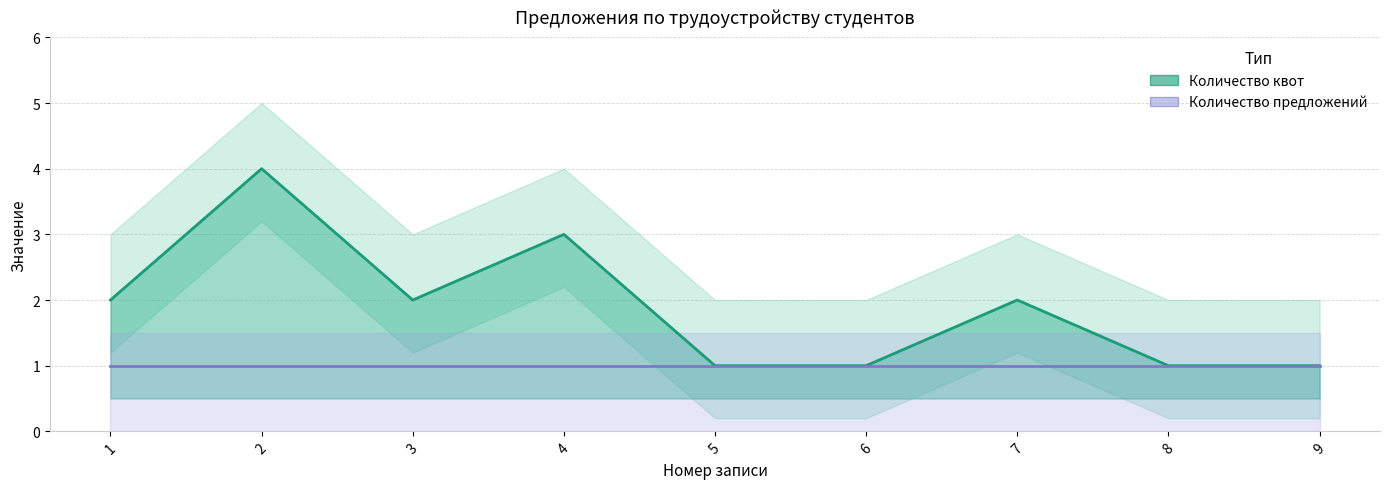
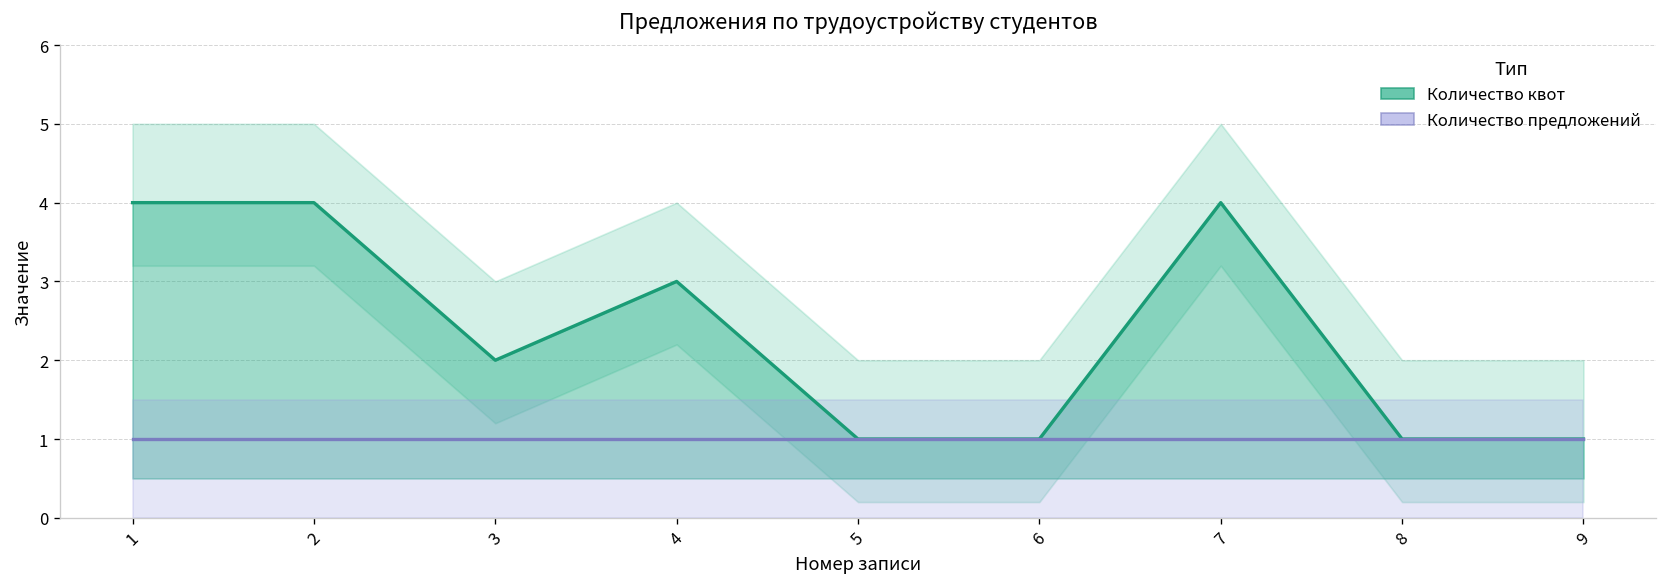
  {
    "Количество квот": {
-     "1": 2,
+     "1": 4,
      "2": 4,
      "3": 2,
      "4": 3,
-     "7": 2
+     "7": 4
    }
  }
